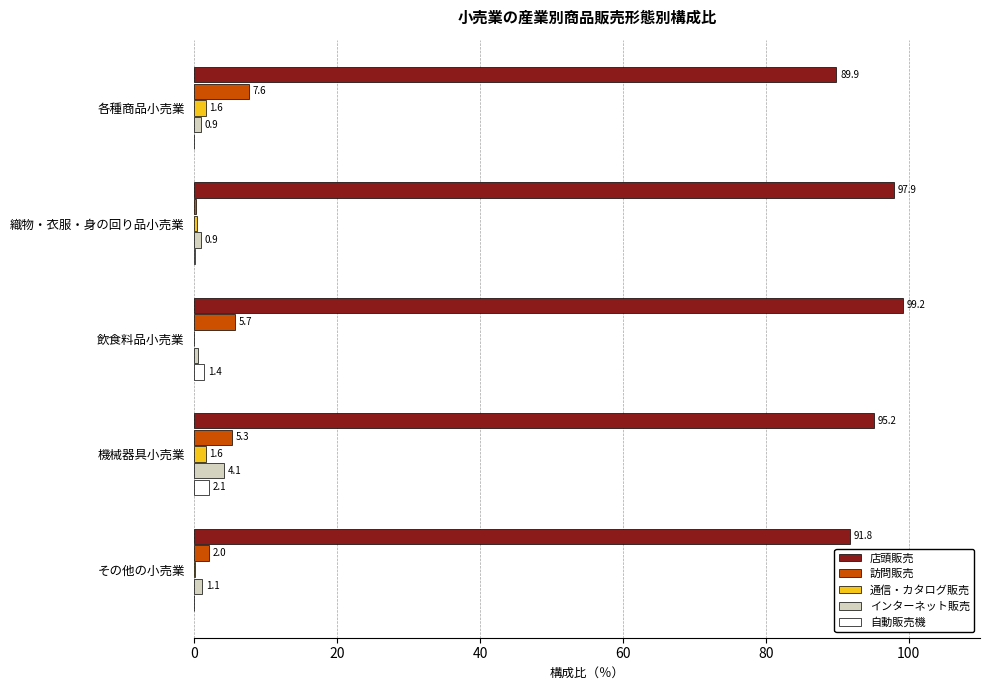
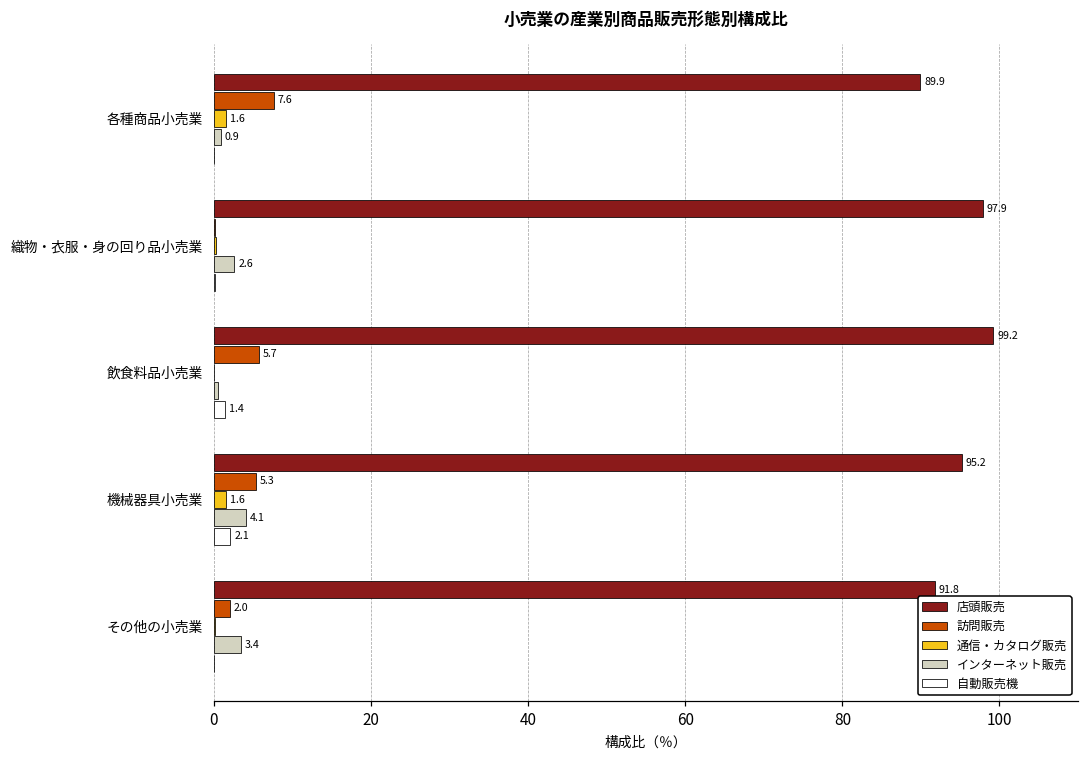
  {
    "店頭販売": {
      "各種商品小売業": 89.9,
      "織物・衣服・身の回り品小売業": 97.9,
      "飲食料品小売業": 99.2,
      "機械器具小売業": 95.2,
      "その他の小売業": 91.8
    },
    "訪問販売": {
      "各種商品小売業": 7.6,
      "飲食料品小売業": 5.7,
      "機械器具小売業": 5.3,
      "その他の小売業": 2.0
    },
    "通信・カタログ販売": {
      "各種商品小売業": 1.6,
      "機械器具小売業": 1.6
    },
    "インターネット販売": {
      "各種商品小売業": 0.9,
-     "織物・衣服・身の回り品小売業": 0.9,
+     "織物・衣服・身の回り品小売業": 2.6,
      "機械器具小売業": 4.1,
-     "その他の小売業": 1.1
+     "その他の小売業": 3.4
    },
    "自動販売機": {
      "飲食料品小売業": 1.4,
      "機械器具小売業": 2.1
    }
  }
